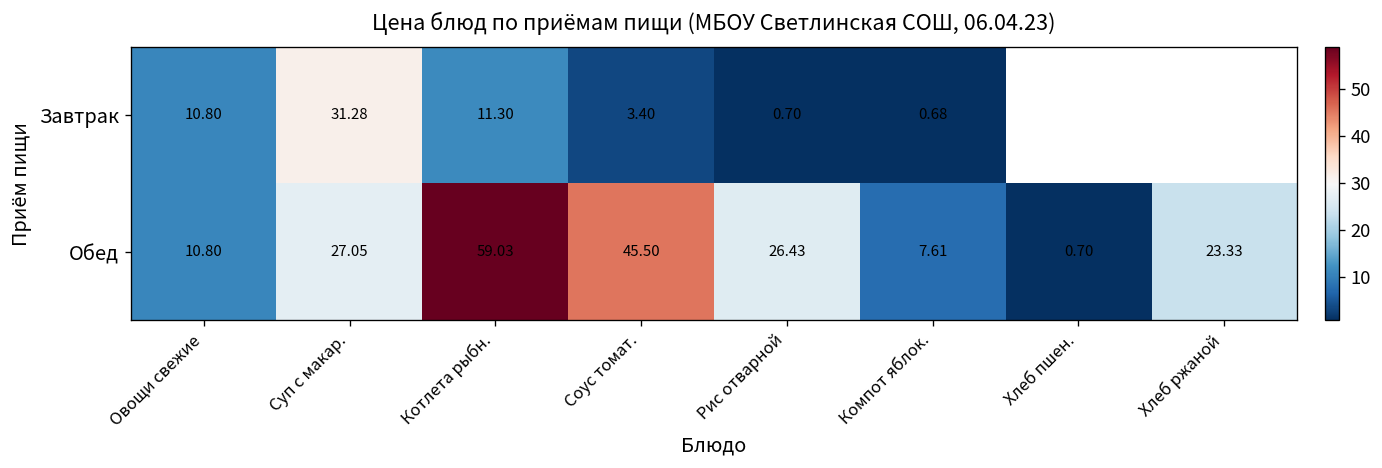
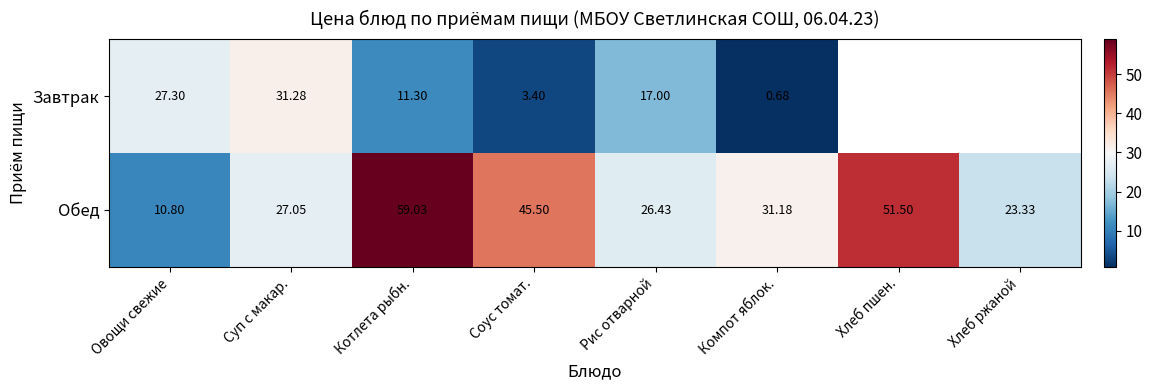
  {
    "Завтрак": {
-     "Овощи свежие": 10.80,
+     "Овощи свежие": 27.30,
      "Суп с макар.": 31.28,
      "Котлета рыбн.": 11.30,
      "Соус томат.": 3.40,
-     "Рис отварной": 0.70,
+     "Рис отварной": 17.00,
      "Компот яблок.": 0.68
    },
    "Обед": {
      "Овощи свежие": 10.80,
      "Суп с макар.": 27.05,
      "Котлета рыбн.": 59.03,
      "Соус томат.": 45.50,
      "Рис отварной": 26.43,
-     "Компот яблок.": 7.61,
-     "Хлеб пшен.": 0.70,
+     "Компот яблок.": 31.18,
+     "Хлеб пшен.": 51.50,
      "Хлеб ржаной": 23.33
    }
  }
